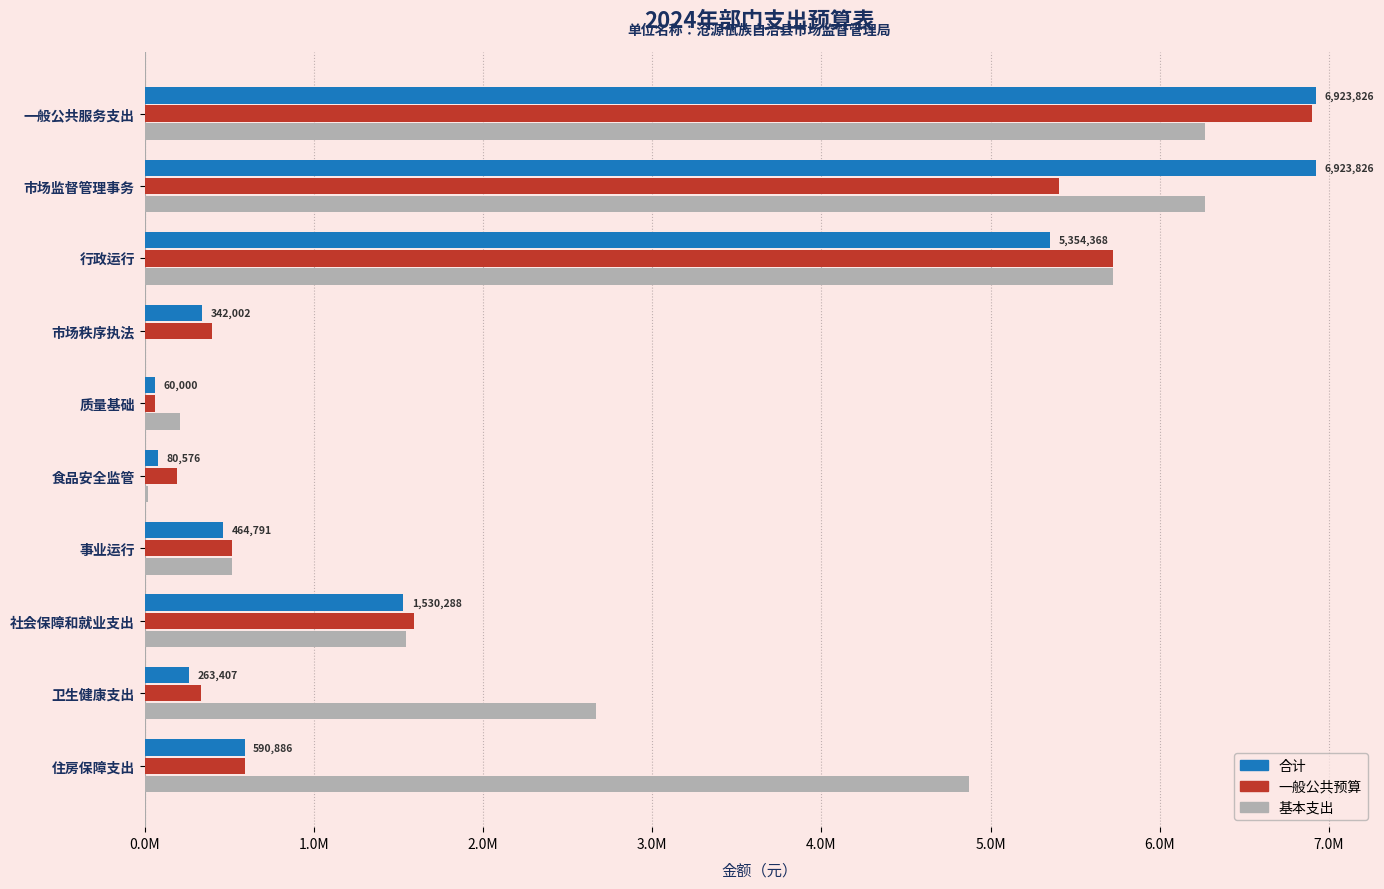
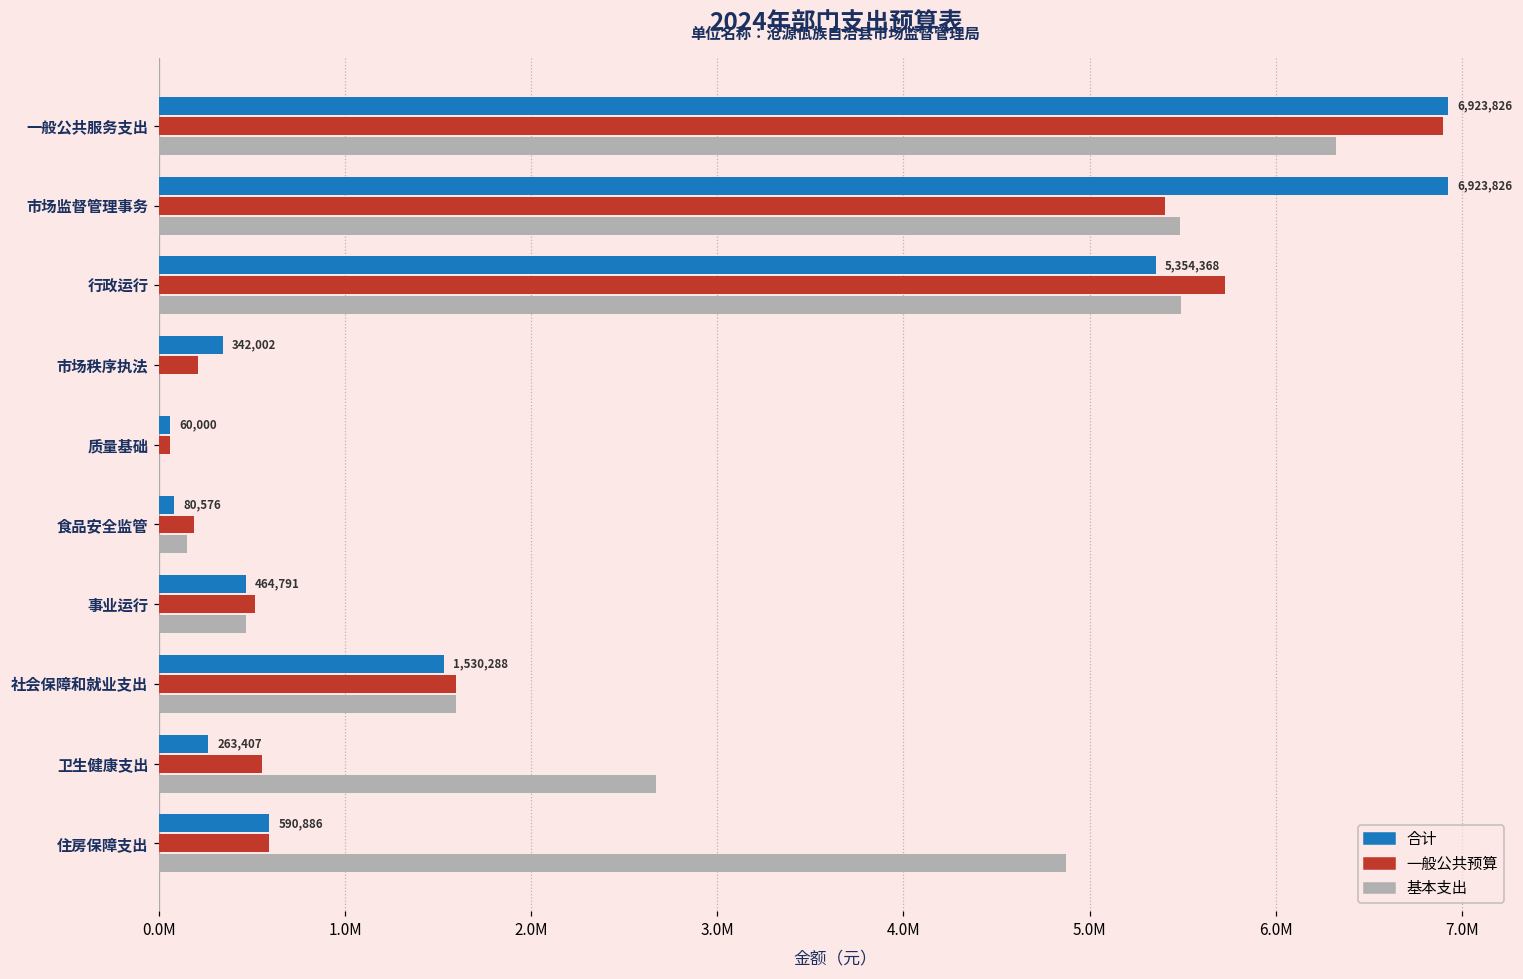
  {
    "合计": {
      "一般公共服务支出": "6,923,826",
      "市场监督管理事务": "6,923,826",
      "行政运行": "5,354,368",
      "市场秩序执法": "342,002",
      "质量基础": "60,000",
      "食品安全监管": "80,576",
      "事业运行": "464,791",
      "社会保障和就业支出": "1,530,288",
      "卫生健康支出": "263,407",
      "住房保障支出": "590,886"
    },
    "一般公共预算": {
      "一般公共服务支出": "6900000",
      "市场监督管理事务": "5410000",
      "行政运行": "5730000",
-     "市场秩序执法": "400000",
+     "市场秩序执法": "210000",
      "食品安全监管": "190000",
      "事业运行": "520000",
      "社会保障和就业支出": "1590000",
-     "卫生健康支出": "330000"
+     "卫生健康支出": "550000"
    },
    "基本支出": {
-     "一般公共服务支出": "6270000",
-     "市场监督管理事务": "6270000",
-     "行政运行": "5730000",
+     "一般公共服务支出": "6320000",
+     "市场监督管理事务": "5480000",
+     "行政运行": "5490000",
      "市场秩序执法": "0",
-     "质量基础": "210000",
-     "食品安全监管": "20000",
-     "事业运行": "520000",
-     "社会保障和就业支出": "1540000",
+     "质量基础": "0",
+     "食品安全监管": "150000",
+     "事业运行": "470000",
+     "社会保障和就业支出": "1590000",
      "卫生健康支出": "2670000",
      "住房保障支出": "4870000"
    }
  }
